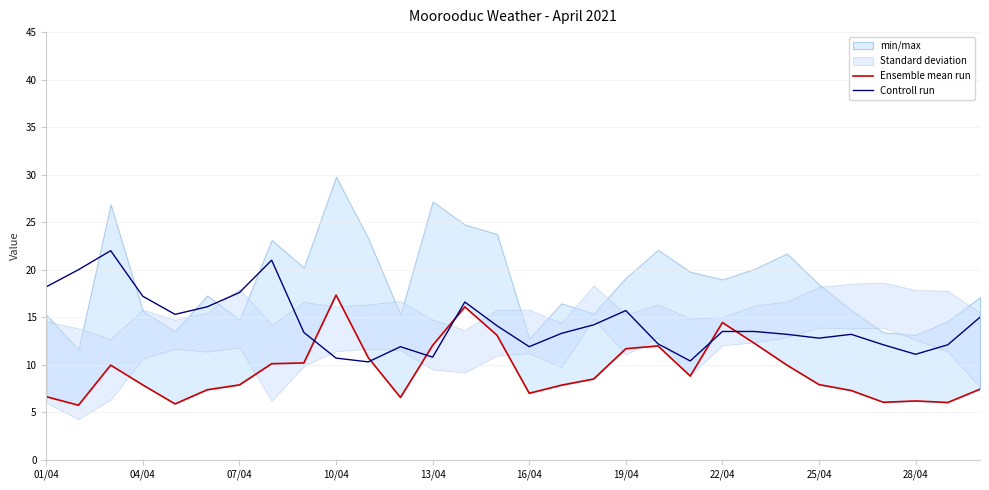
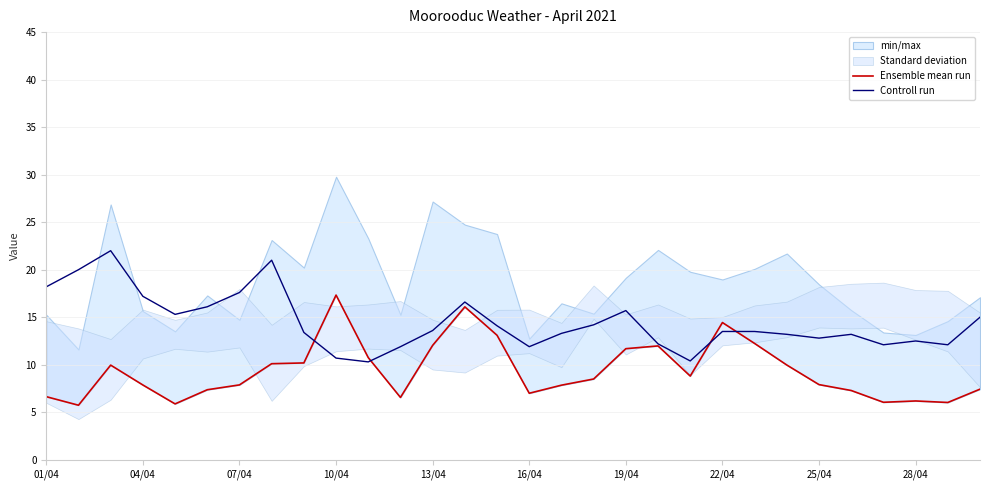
  {
    "Ensemble mean run": {
      "01/04": 7,
      "04/04": 8,
      "07/04": 8,
      "10/04": 17,
      "13/04": 12,
      "16/04": 7,
      "19/04": 12,
      "22/04": 14,
      "25/04": 8,
      "28/04": 6
    },
    "Controll run": {
      "01/04": 18,
      "04/04": 17,
      "07/04": 18,
      "10/04": 11,
-     "13/04": 11,
+     "13/04": 14,
      "16/04": 12,
      "19/04": 16,
      "22/04": 14,
      "25/04": 13,
-     "28/04": 11
+     "28/04": 13
    }
  }
